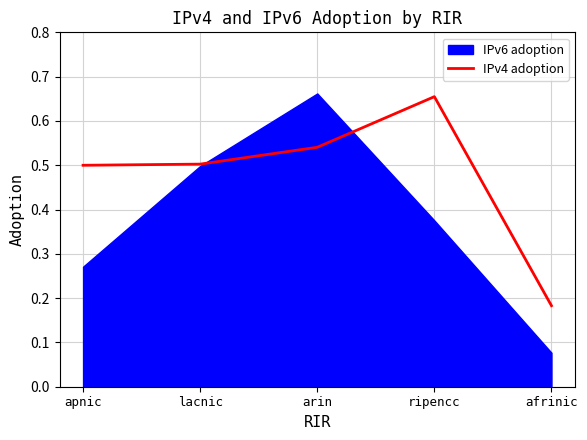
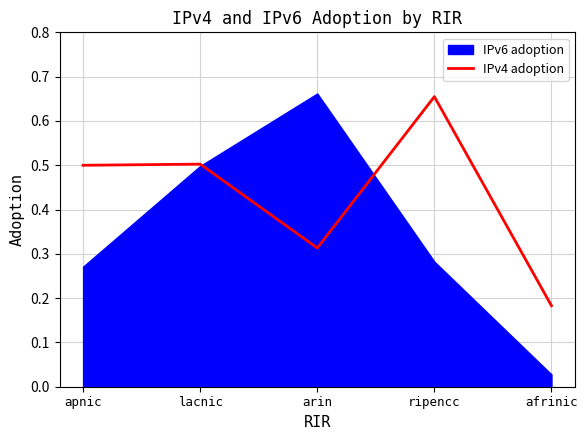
  {
    "IPv4 adoption": {
      "apnic": 0.50,
-     "arin": 0.54,
+     "arin": 0.31,
      "ripencc": 0.65,
      "afrinic": 0.18
    },
    "IPv6 adoption": {
      "apnic": 0.27,
      "arin": 0.66,
-     "ripencc": 0.38,
-     "afrinic": 0.08
+     "ripencc": 0.28,
+     "afrinic": 0.03
    }
  }
